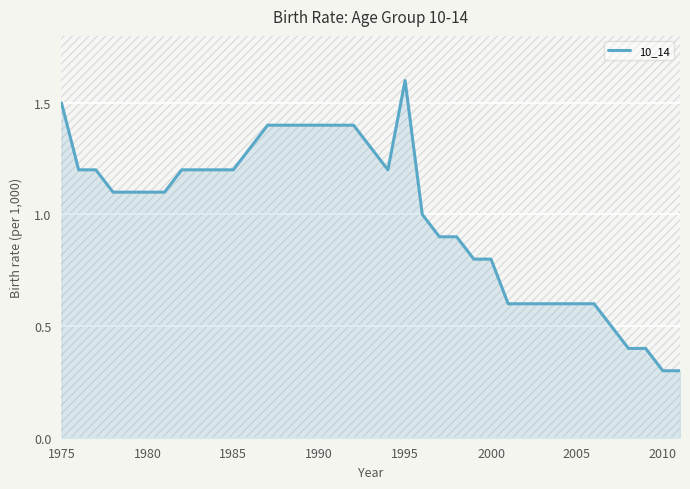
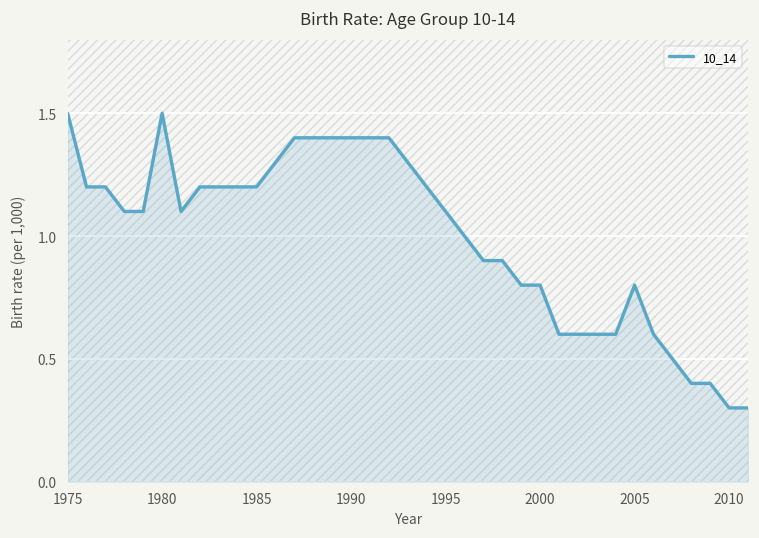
  {
    "10_14": {
      "1975": 1.5,
-     "1980": 1.1,
+     "1980": 1.5,
      "1985": 1.2,
      "1990": 1.4,
-     "1995": 1.6,
+     "1995": 1.1,
      "2000": 0.8,
-     "2005": 0.6,
+     "2005": 0.8,
      "2010": 0.3
    }
  }
